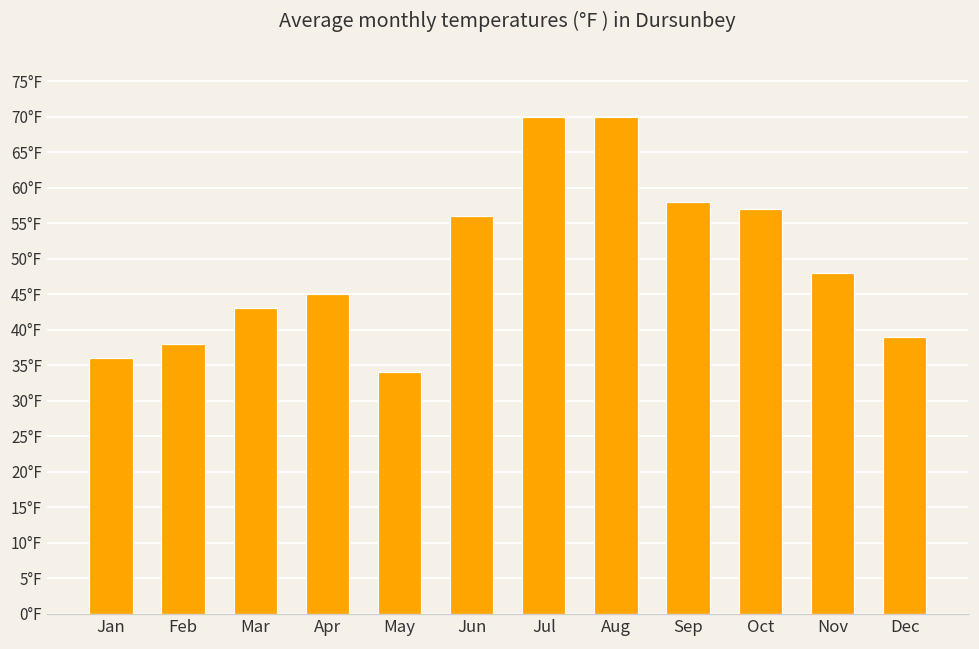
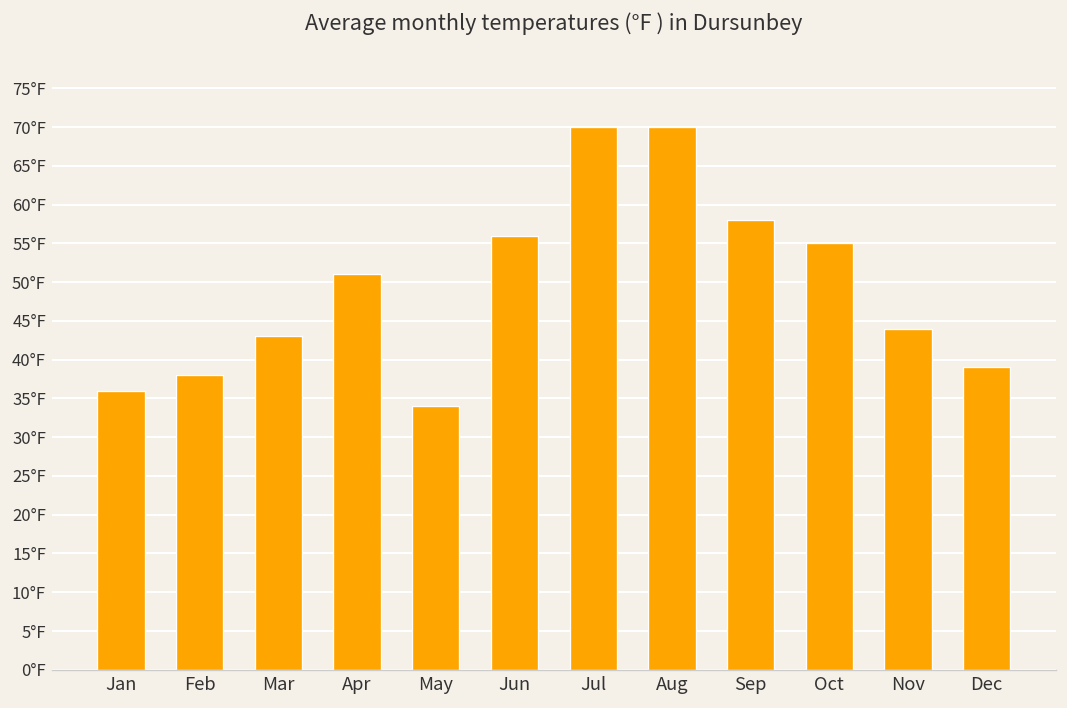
  {
    "Jan": "36°F",
    "Feb": "38°F",
    "Mar": "43°F",
-   "Apr": "45°F",
+   "Apr": "51°F",
    "May": "34°F",
    "Jun": "56°F",
    "Jul": "70°F",
    "Aug": "70°F",
    "Sep": "58°F",
-   "Oct": "57°F",
-   "Nov": "48°F",
+   "Oct": "55°F",
+   "Nov": "44°F",
    "Dec": "39°F"
  }
